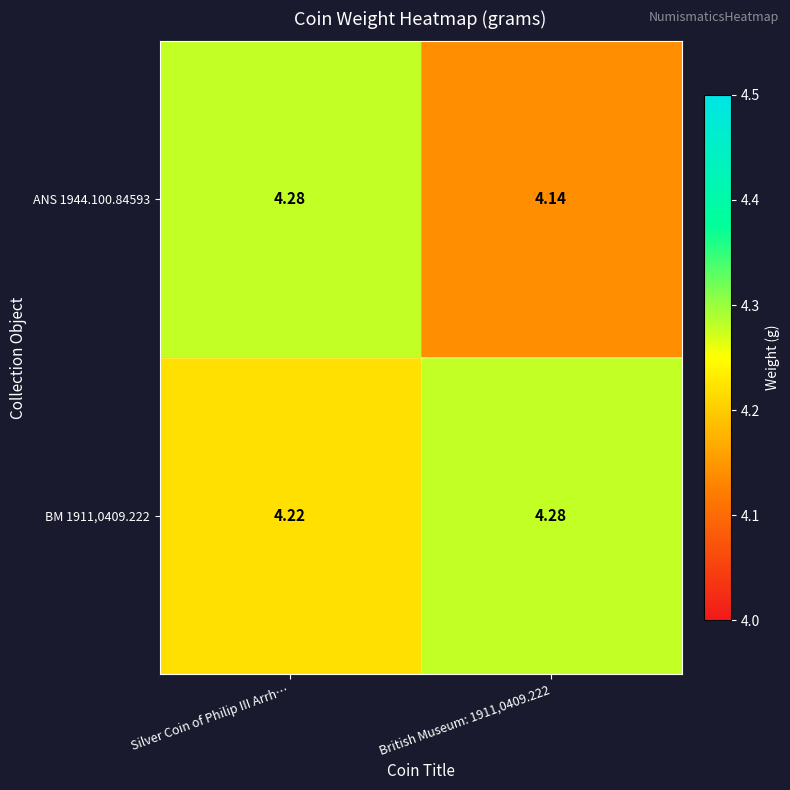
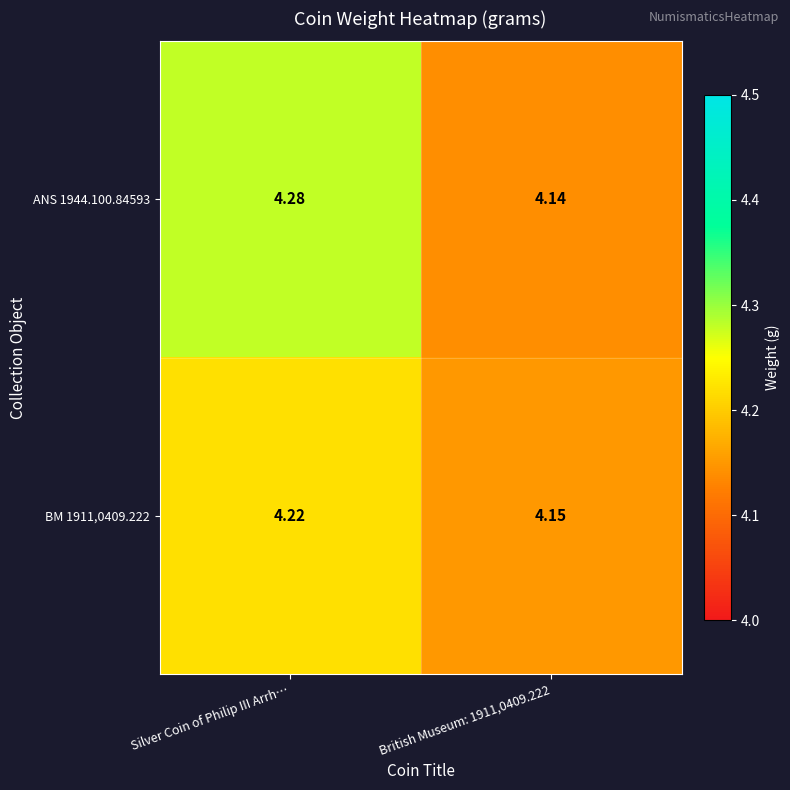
  {
    "ANS 1944.100.84593": {
      "Silver Coin of Philip III Arrh…": 4.28,
      "British Museum: 1911,0409.222": 4.14
    },
    "BM 1911,0409.222": {
      "Silver Coin of Philip III Arrh…": 4.22,
-     "British Museum: 1911,0409.222": 4.28
+     "British Museum: 1911,0409.222": 4.15
    }
  }
